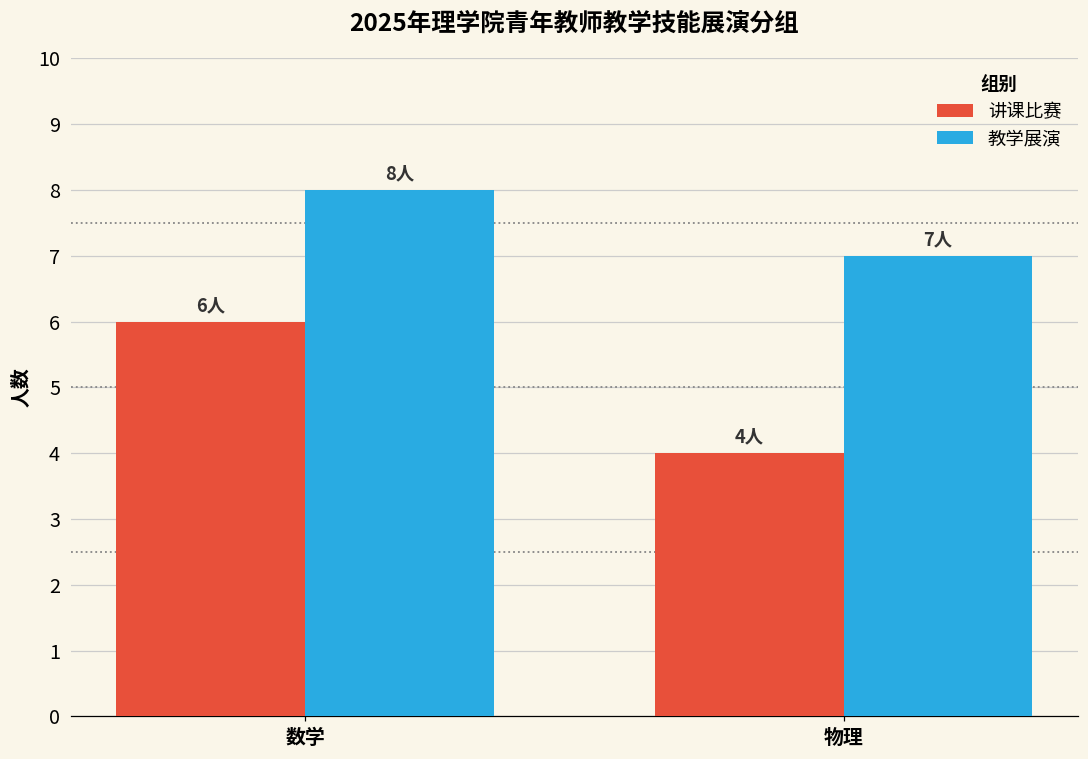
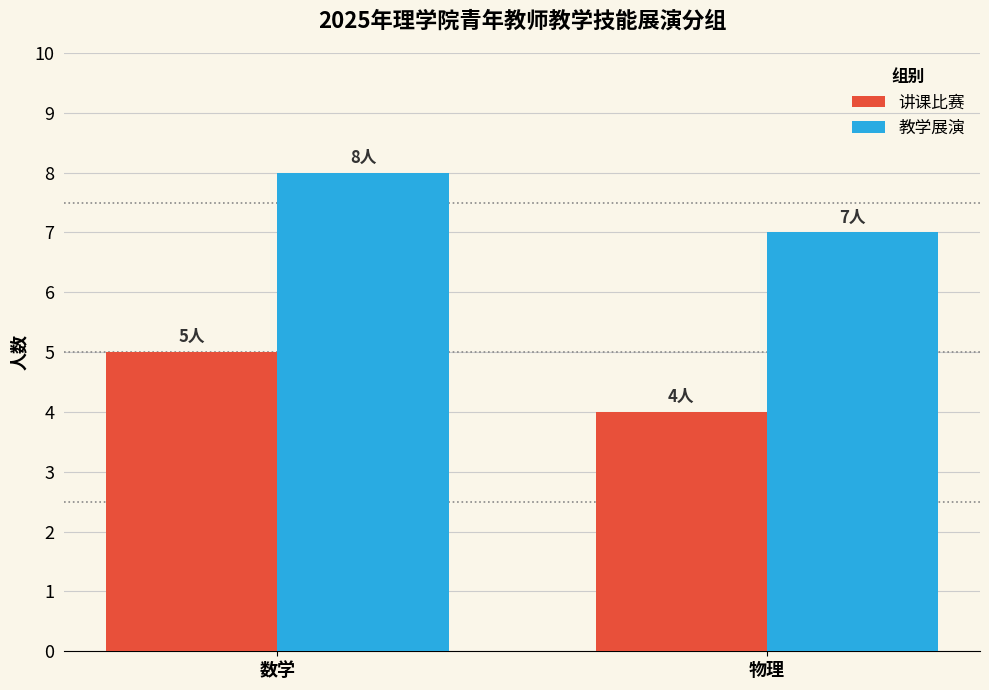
  {
    "讲课比赛": {
-     "数学": "6人",
+     "数学": "5人",
      "物理": "4人"
    },
    "教学展演": {
      "数学": "8人",
      "物理": "7人"
    }
  }
